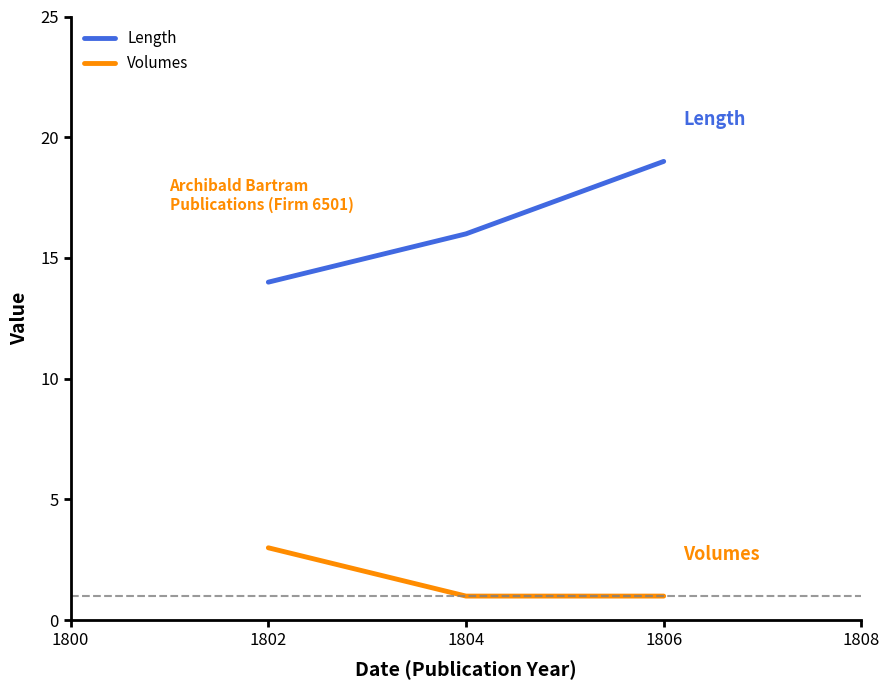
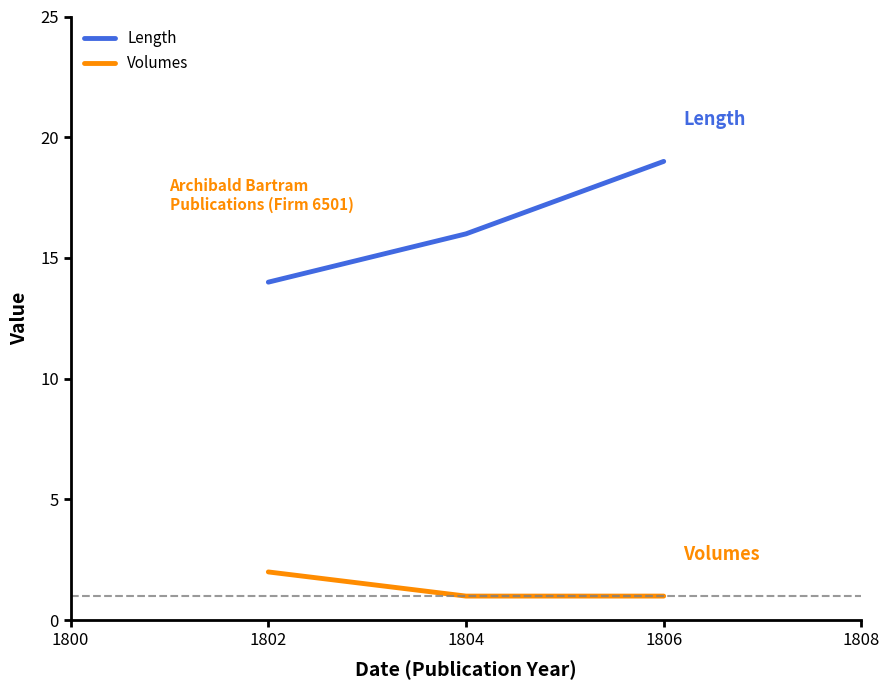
  {
    "Length": {
      "1802": 14,
      "1804": 16,
      "1806": 19
    },
    "Volumes": {
-     "1802": 3,
+     "1802": 2,
      "1804": 1,
      "1806": 1
    }
  }
